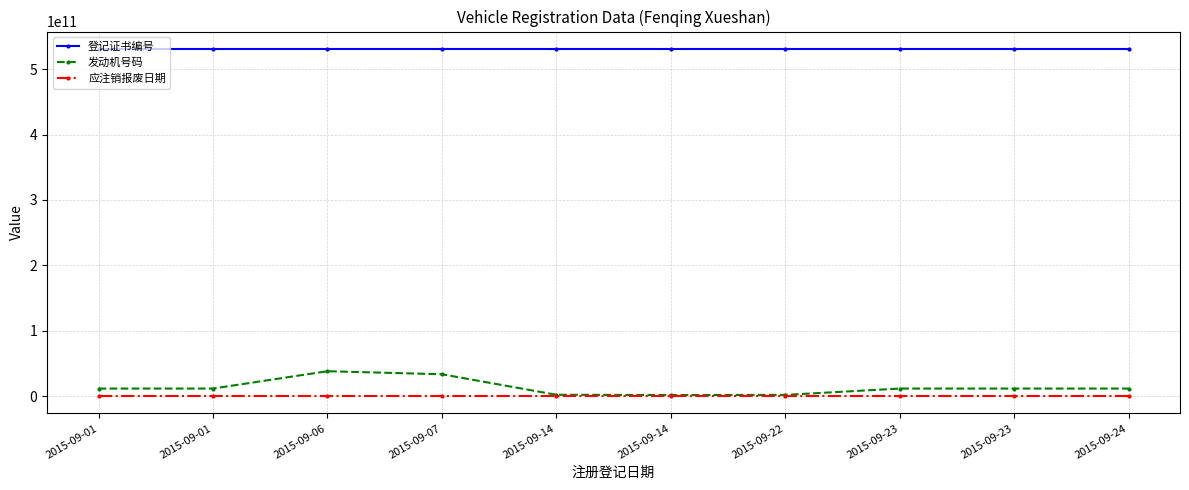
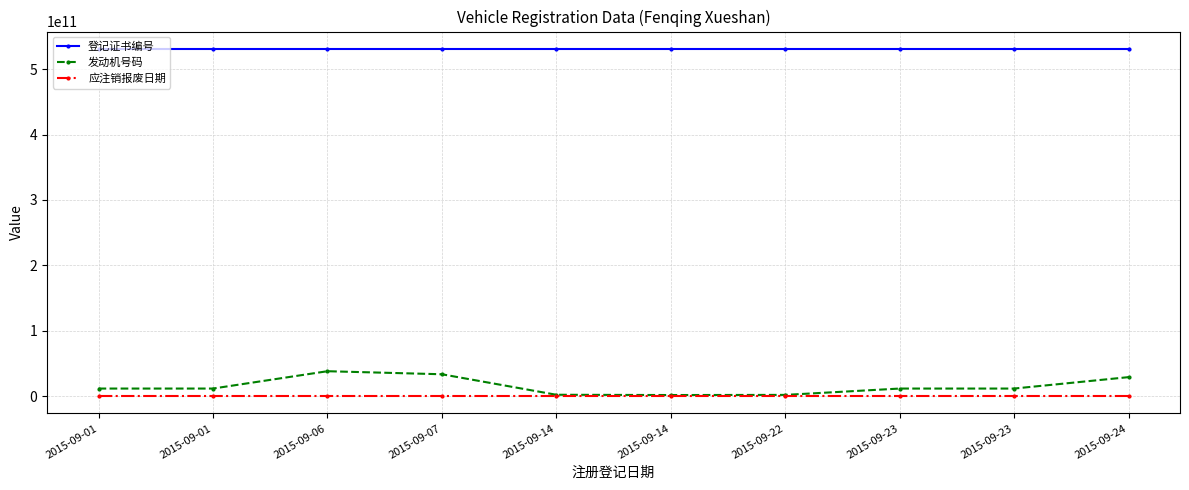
  {
    "登记证书编号": {
      "2015-09-06": 530000000000,
      "2015-09-07": 530000000000,
      "2015-09-22": 530000000000,
      "2015-09-24": 530000000000
    },
    "发动机号码": {
      "2015-09-06": 40000000000,
      "2015-09-07": 30000000000,
-     "2015-09-24": 10000000000
+     "2015-09-24": 30000000000
    },
    "应注销报废日期": {
      "2015-09-06": 0,
      "2015-09-07": 0,
      "2015-09-24": 0
    }
  }
